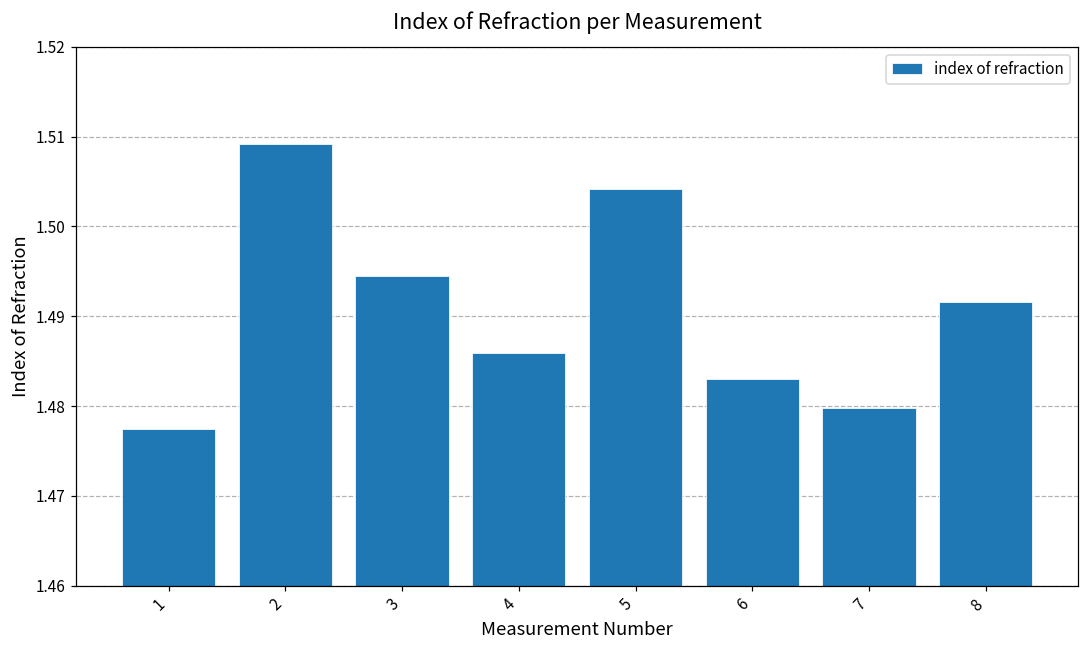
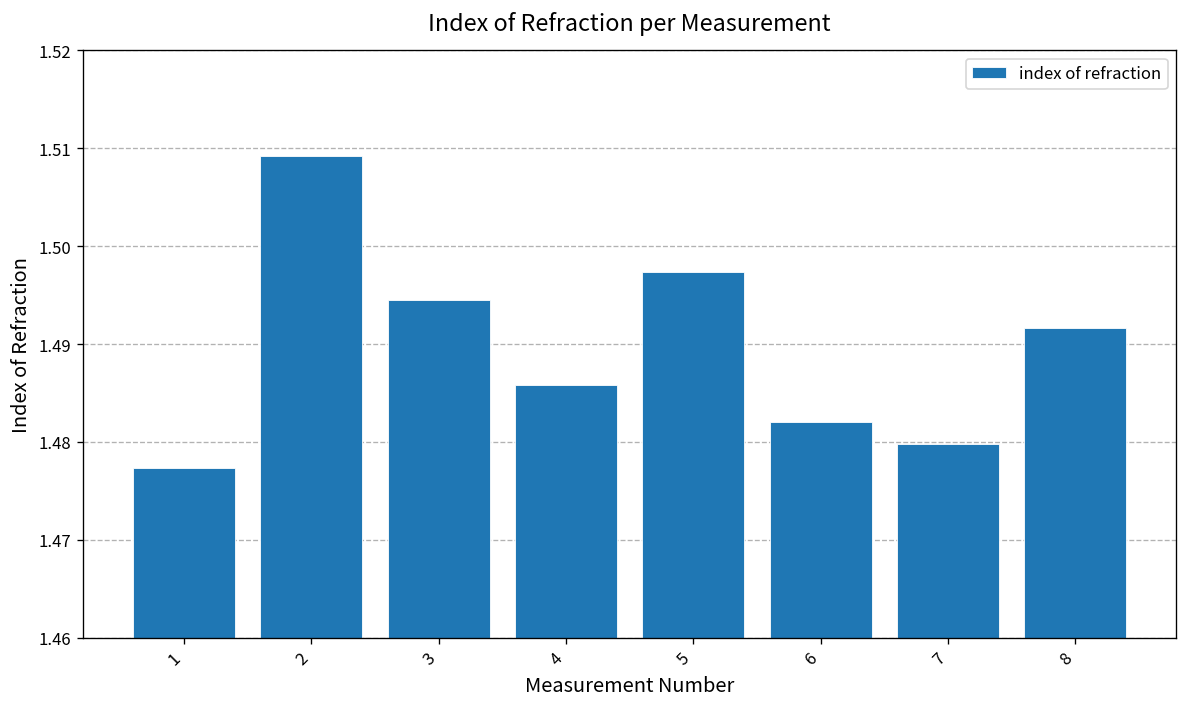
  {
    "1": 1.477,
    "2": 1.509,
    "3": 1.494,
    "4": 1.486,
-   "5": 1.504,
-   "6": 1.483,
+   "5": 1.497,
+   "6": 1.482,
    "7": 1.480,
    "8": 1.492
  }
